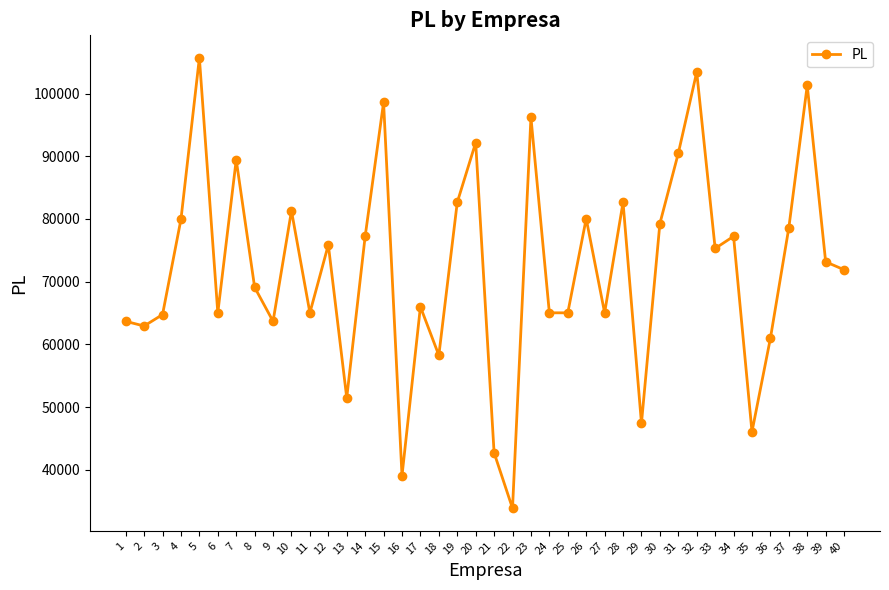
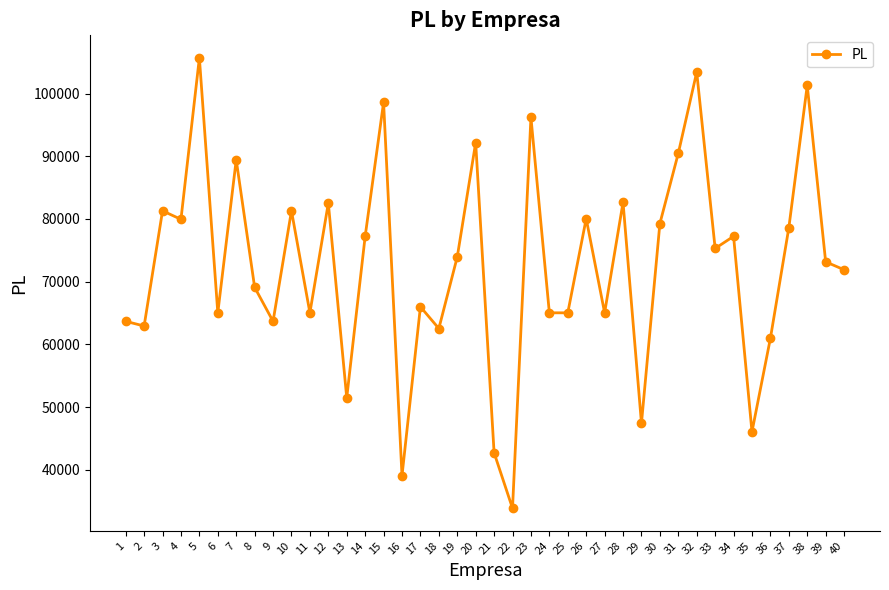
  {
    "1": 64000,
    "2": 63000,
-   "3": 65000,
+   "3": 81000,
    "4": 80000,
    "5": 106000,
    "6": 65000,
    "7": 89000,
    "8": 69000,
    "9": 64000,
    "10": 81000,
    "11": 65000,
-   "12": 76000,
+   "12": 83000,
    "13": 51000,
    "14": 77000,
    "15": 99000,
    "16": 39000,
    "17": 66000,
-   "18": 58000,
-   "19": 83000,
+   "18": 63000,
+   "19": 74000,
    "20": 92000,
    "21": 43000,
    "22": 34000,
    "23": 96000,
    "24": 65000,
    "25": 65000,
    "26": 80000,
    "27": 65000,
    "28": 83000,
    "29": 47000,
    "30": 79000,
    "31": 90000,
    "32": 103000,
    "33": 75000,
    "34": 77000,
    "35": 46000,
    "36": 61000,
    "37": 79000,
    "38": 101000,
    "39": 73000,
    "40": 72000
  }
